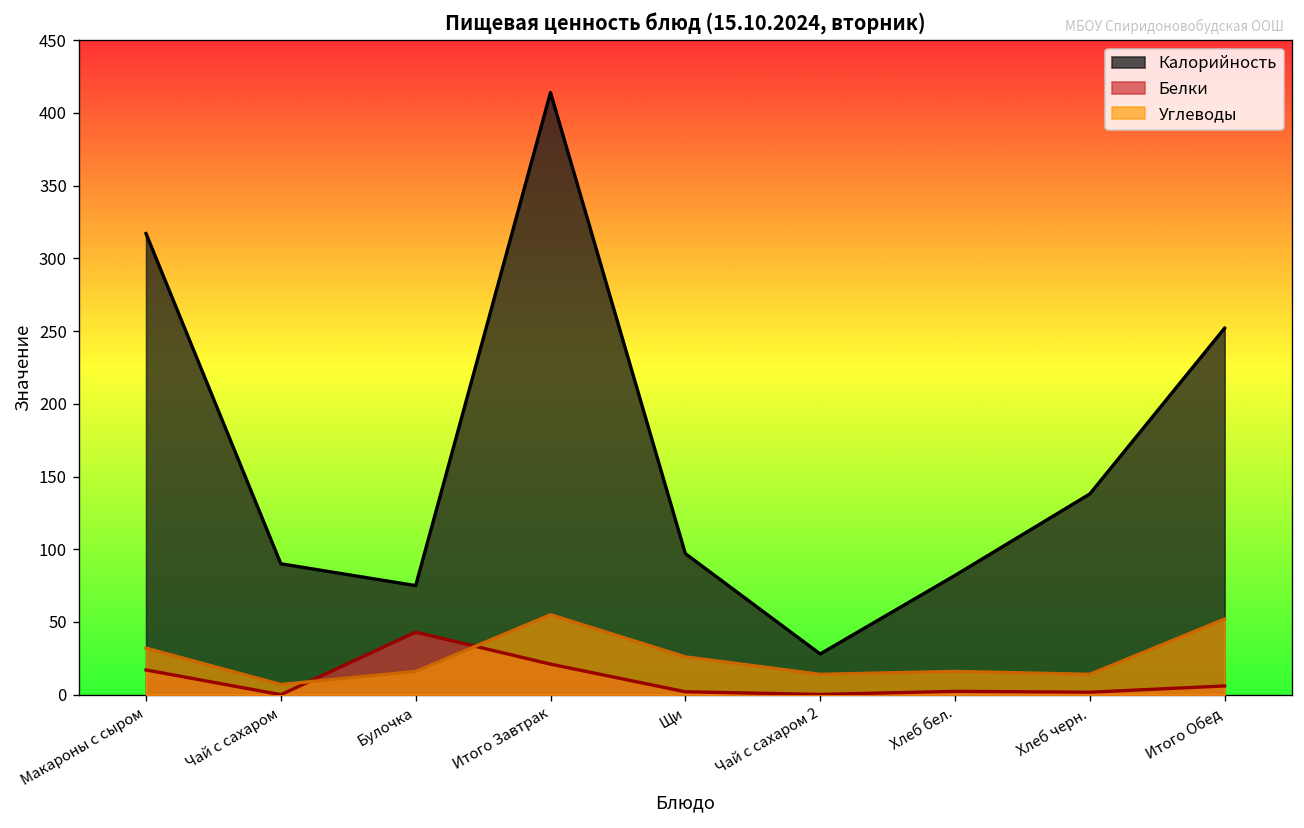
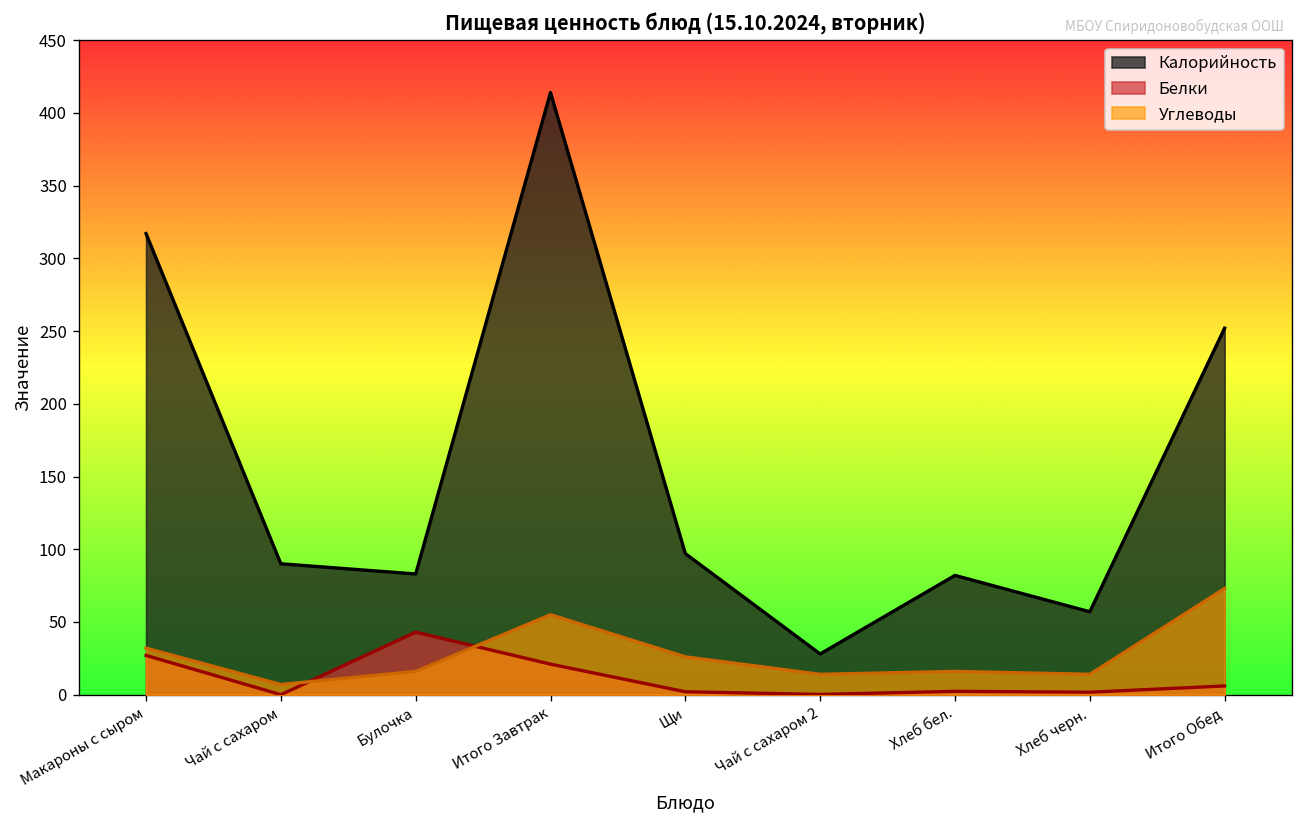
  {
    "Калорийность": {
      "Макароны с сыром": 317,
      "Чай с сахаром": 90,
-     "Булочка": 75,
+     "Булочка": 83,
      "Итого Завтрак": 414,
      "Щи": 97,
      "Чай с сахаром 2": 28,
      "Хлеб бел.": 82,
-     "Хлеб черн.": 138,
+     "Хлеб черн.": 57,
      "Итого Обед": 252
    },
    "Белки": {
-     "Макароны с сыром": 17,
+     "Макароны с сыром": 27,
      "Чай с сахаром": 0,
      "Булочка": 43,
      "Итого Завтрак": 21,
      "Щи": 2,
      "Чай с сахаром 2": 0,
      "Хлеб бел.": 2,
      "Хлеб черн.": 2,
      "Итого Обед": 6
    },
    "Углеводы": {
      "Макароны с сыром": 32,
      "Чай с сахаром": 7,
      "Булочка": 16,
      "Итого Завтрак": 55,
      "Щи": 26,
      "Чай с сахаром 2": 14,
      "Хлеб бел.": 16,
      "Хлеб черн.": 14,
-     "Итого Обед": 52
+     "Итого Обед": 73
    }
  }
